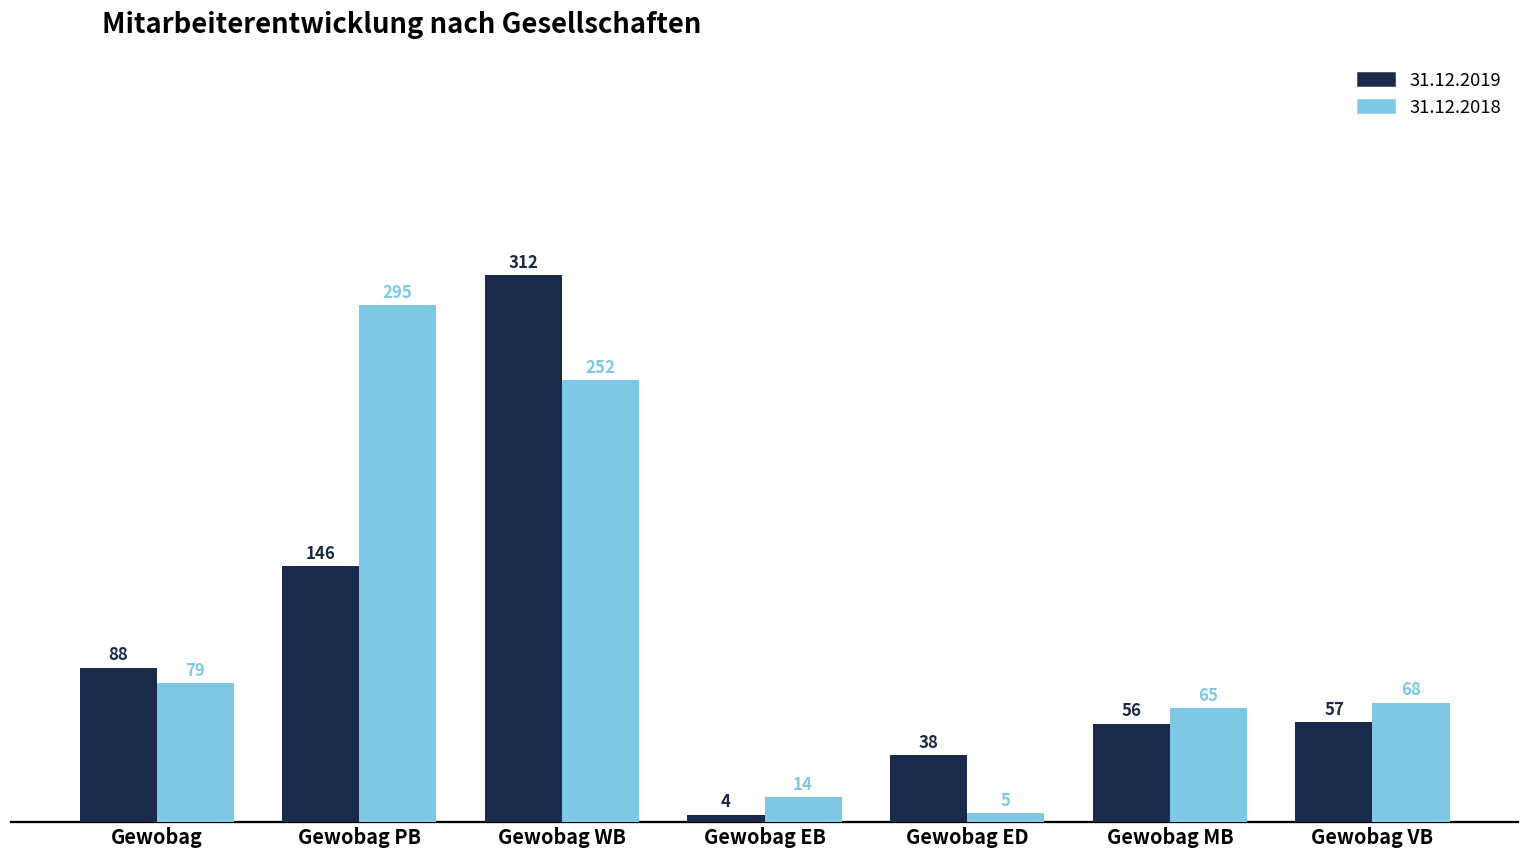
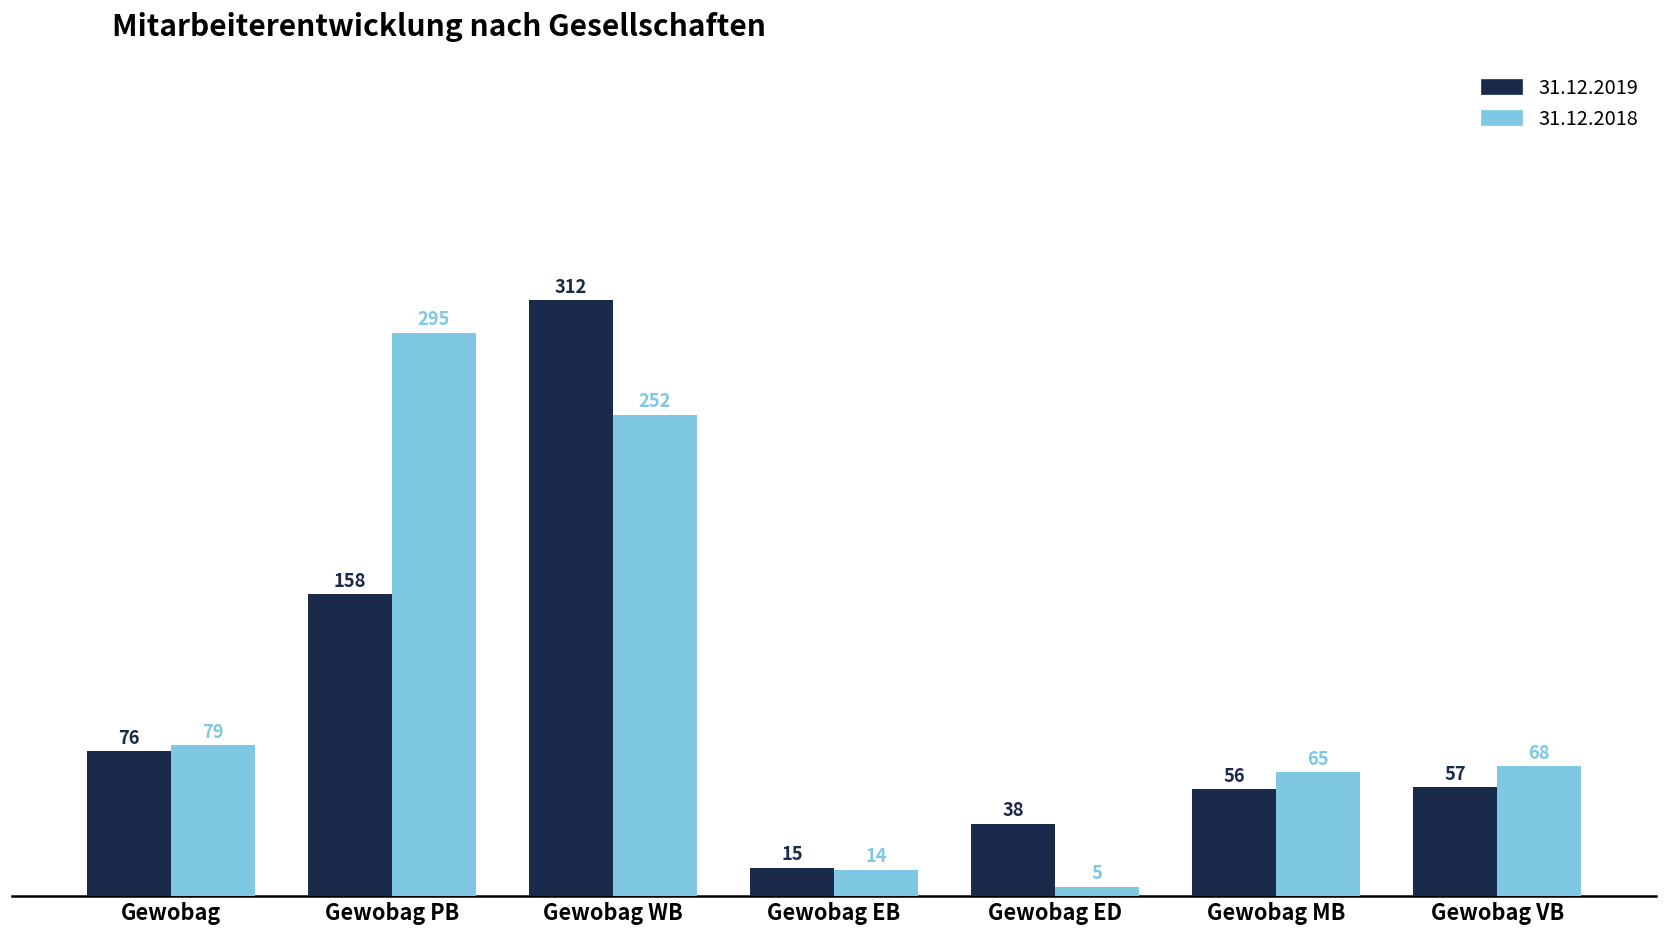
  {
    "31.12.2019": {
-     "Gewobag": 88,
-     "Gewobag PB": 146,
+     "Gewobag": 76,
+     "Gewobag PB": 158,
      "Gewobag WB": 312,
-     "Gewobag EB": 4,
+     "Gewobag EB": 15,
      "Gewobag ED": 38,
      "Gewobag MB": 56,
      "Gewobag VB": 57
    },
    "31.12.2018": {
      "Gewobag": 79,
      "Gewobag PB": 295,
      "Gewobag WB": 252,
      "Gewobag EB": 14,
      "Gewobag ED": 5,
      "Gewobag MB": 65,
      "Gewobag VB": 68
    }
  }
